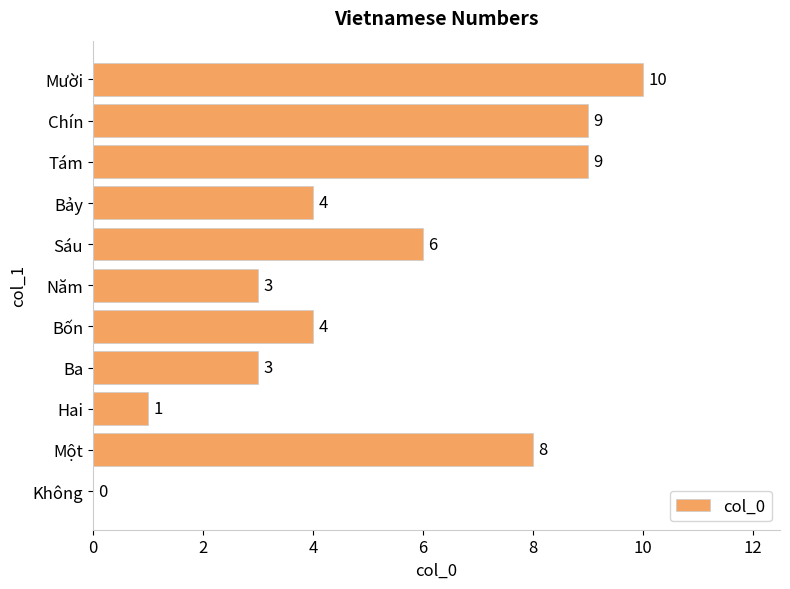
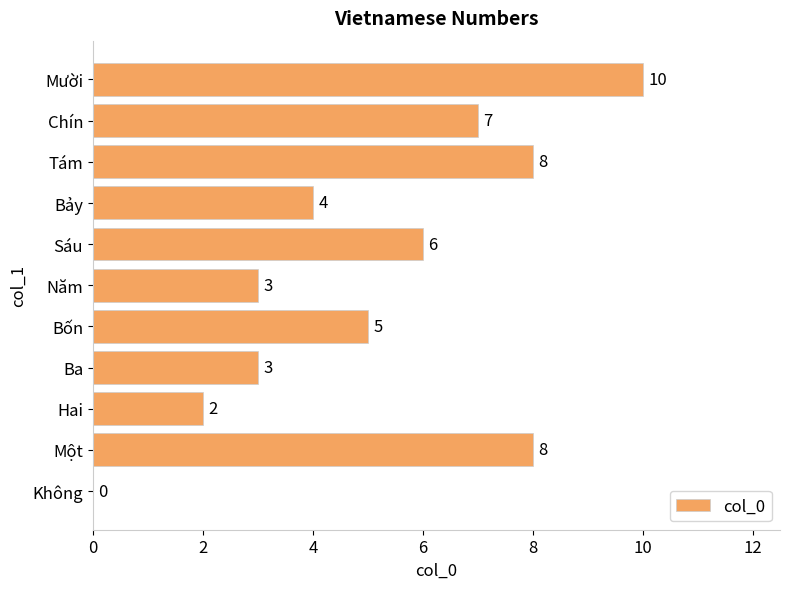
  {
    "Mười": 10,
-   "Chín": 9,
-   "Tám": 9,
+   "Chín": 7,
+   "Tám": 8,
    "Bảy": 4,
    "Sáu": 6,
    "Năm": 3,
-   "Bốn": 4,
+   "Bốn": 5,
    "Ba": 3,
-   "Hai": 1,
+   "Hai": 2,
    "Một": 8,
    "Không": 0
  }
